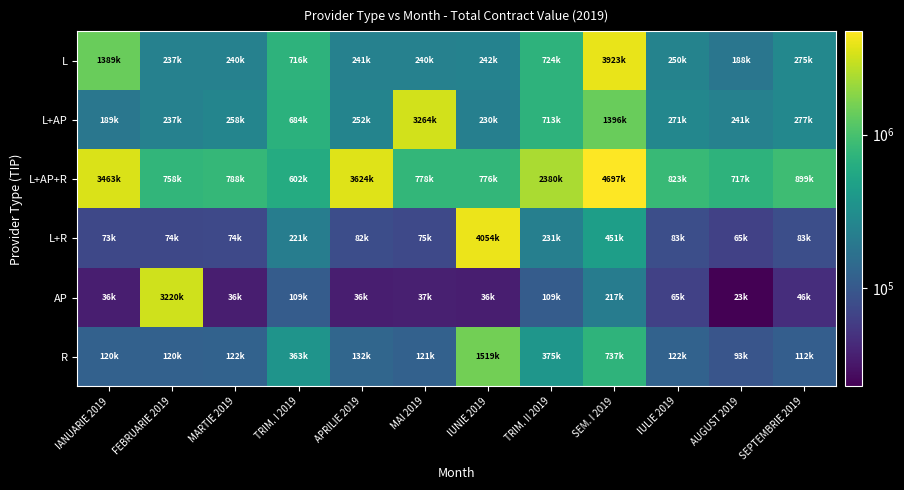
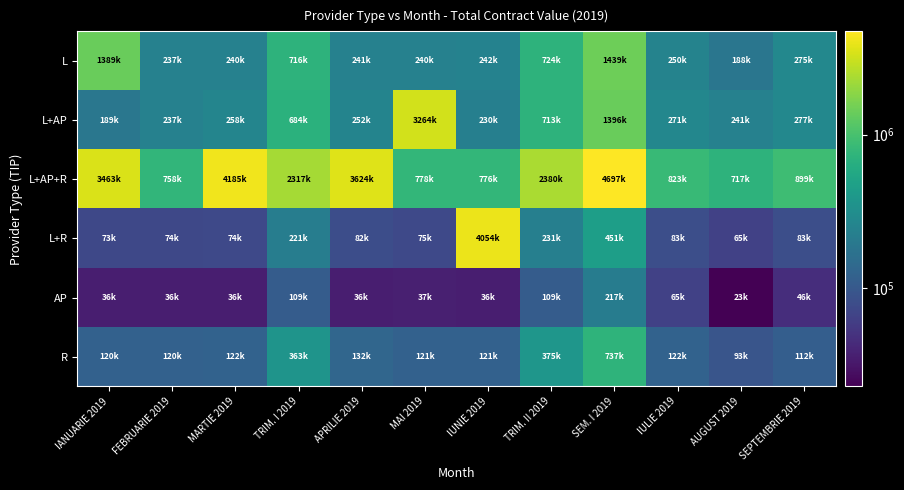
  {
    "L": {
      "IANUARIE 2019": "1389k",
      "FEBRUARIE 2019": "237k",
      "MARTIE 2019": "240k",
      "TRIM. I 2019": "716k",
      "APRILIE 2019": "241k",
      "MAI 2019": "240k",
      "IUNIE 2019": "242k",
      "TRIM. II 2019": "724k",
-     "SEM. I 2019": "3923k",
+     "SEM. I 2019": "1439k",
      "IULIE 2019": "250k",
      "AUGUST 2019": "188k",
      "SEPTEMBRIE 2019": "275k"
    },
    "L+AP": {
      "IANUARIE 2019": "189k",
      "FEBRUARIE 2019": "237k",
      "MARTIE 2019": "258k",
      "TRIM. I 2019": "684k",
      "APRILIE 2019": "252k",
      "MAI 2019": "3264k",
      "IUNIE 2019": "230k",
      "TRIM. II 2019": "713k",
      "SEM. I 2019": "1396k",
      "IULIE 2019": "271k",
      "AUGUST 2019": "241k",
      "SEPTEMBRIE 2019": "277k"
    },
    "L+AP+R": {
      "IANUARIE 2019": "3463k",
      "FEBRUARIE 2019": "758k",
-     "MARTIE 2019": "788k",
-     "TRIM. I 2019": "602k",
+     "MARTIE 2019": "4185k",
+     "TRIM. I 2019": "2317k",
      "APRILIE 2019": "3624k",
      "MAI 2019": "778k",
      "IUNIE 2019": "776k",
      "TRIM. II 2019": "2380k",
      "SEM. I 2019": "4697k",
      "IULIE 2019": "823k",
      "AUGUST 2019": "717k",
      "SEPTEMBRIE 2019": "899k"
    },
    "L+R": {
      "IANUARIE 2019": "73k",
      "FEBRUARIE 2019": "74k",
      "MARTIE 2019": "74k",
      "TRIM. I 2019": "221k",
      "APRILIE 2019": "82k",
      "MAI 2019": "75k",
      "IUNIE 2019": "4054k",
      "TRIM. II 2019": "231k",
      "SEM. I 2019": "451k",
      "IULIE 2019": "83k",
      "AUGUST 2019": "65k",
      "SEPTEMBRIE 2019": "83k"
    },
    "AP": {
      "IANUARIE 2019": "36k",
-     "FEBRUARIE 2019": "3220k",
+     "FEBRUARIE 2019": "36k",
      "MARTIE 2019": "36k",
      "TRIM. I 2019": "109k",
      "APRILIE 2019": "36k",
      "MAI 2019": "37k",
      "IUNIE 2019": "36k",
      "TRIM. II 2019": "109k",
      "SEM. I 2019": "217k",
      "IULIE 2019": "65k",
      "AUGUST 2019": "23k",
      "SEPTEMBRIE 2019": "46k"
    },
    "R": {
      "IANUARIE 2019": "120k",
      "FEBRUARIE 2019": "120k",
      "MARTIE 2019": "122k",
      "TRIM. I 2019": "363k",
      "APRILIE 2019": "132k",
      "MAI 2019": "121k",
-     "IUNIE 2019": "1519k",
+     "IUNIE 2019": "121k",
      "TRIM. II 2019": "375k",
      "SEM. I 2019": "737k",
      "IULIE 2019": "122k",
      "AUGUST 2019": "93k",
      "SEPTEMBRIE 2019": "112k"
    }
  }
